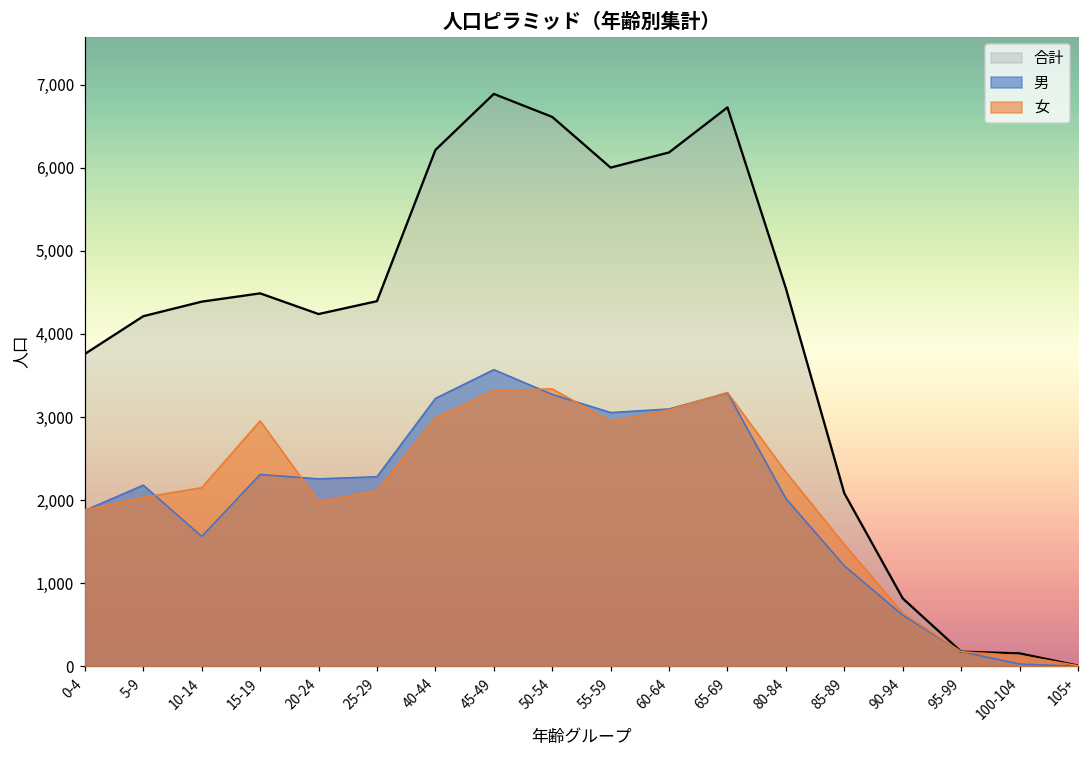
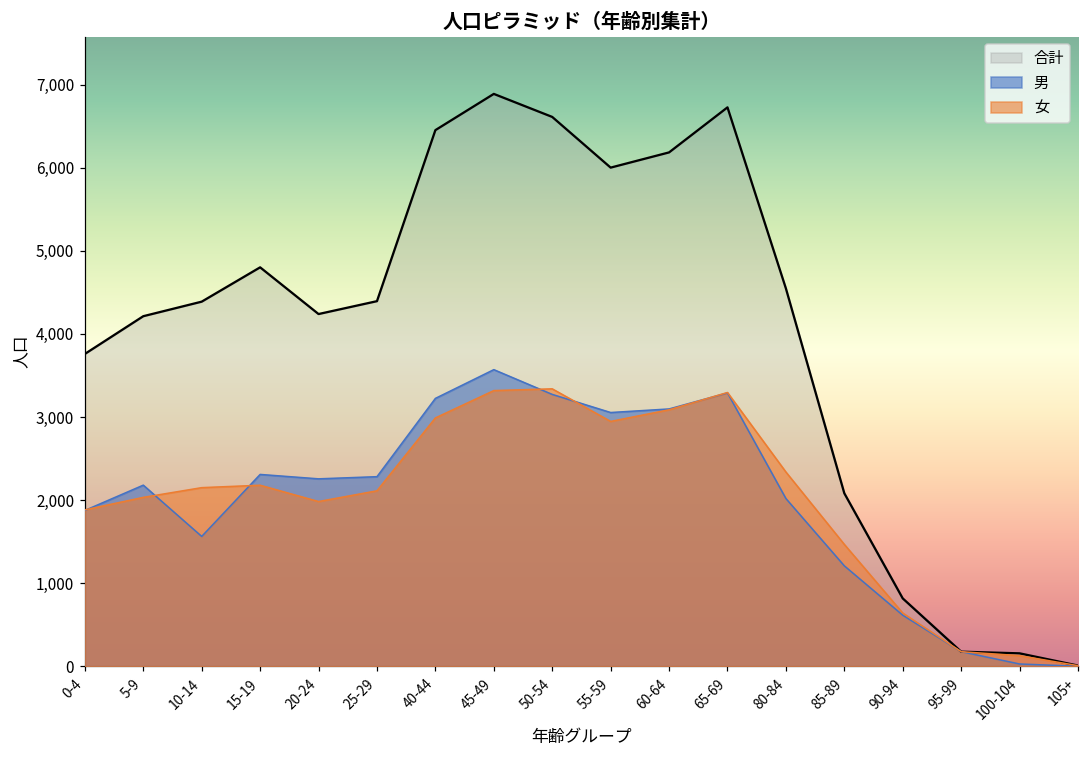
  {
    "合計": {
      "0-4": "3,800",
      "5-9": "4,200",
      "10-14": "4,400",
-     "15-19": "4,500",
+     "15-19": "4,800",
      "20-24": "4,200",
      "25-29": "4,400",
-     "40-44": "6,200",
+     "40-44": "6,500",
      "45-49": "6,900",
      "50-54": "6,600",
      "55-59": "6,000",
      "60-64": "6,200",
      "65-69": "6,700",
      "80-84": "4,500",
      "85-89": "2,100",
      "90-94": "800"
    },
    "男": {
      "5-9": "2,200",
      "10-14": "1,600",
      "15-19": "2,300",
      "20-24": "2,300",
      "25-29": "2,300",
      "40-44": "3,200",
      "45-49": "3,600",
      "50-54": "3,300",
      "55-59": "3,100",
      "80-84": "2,000",
      "85-89": "1,200",
      "100-104": "0"
    },
    "女": {
      "5-9": "2,000",
      "10-14": "2,200",
-     "15-19": "3,000",
+     "15-19": "2,200",
      "20-24": "2,000",
      "25-29": "2,100",
      "40-44": "3,000",
      "45-49": "3,300",
      "50-54": "3,300",
      "55-59": "2,900",
      "80-84": "2,300",
      "85-89": "1,500"
    }
  }
